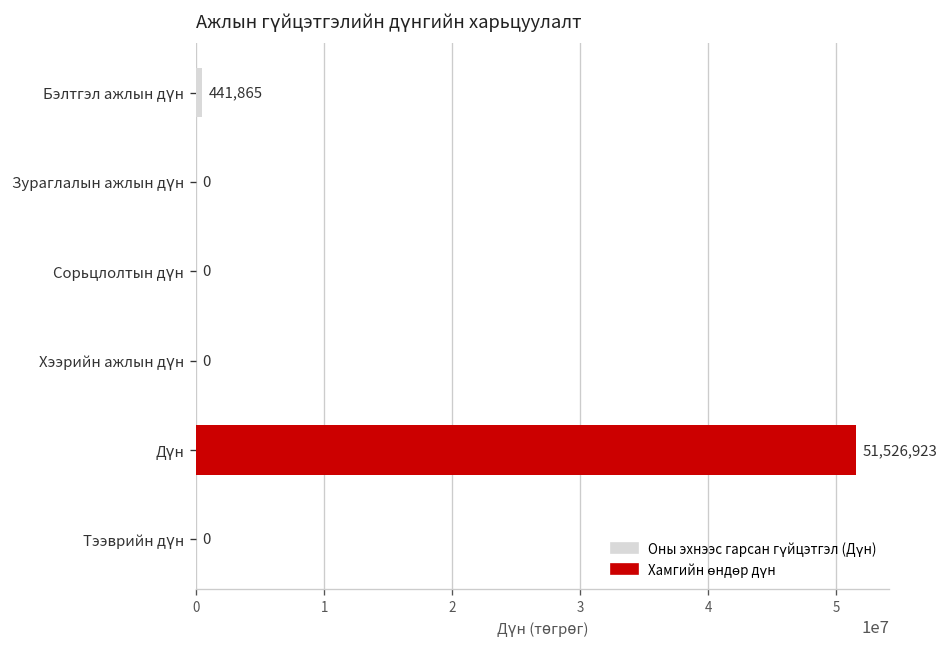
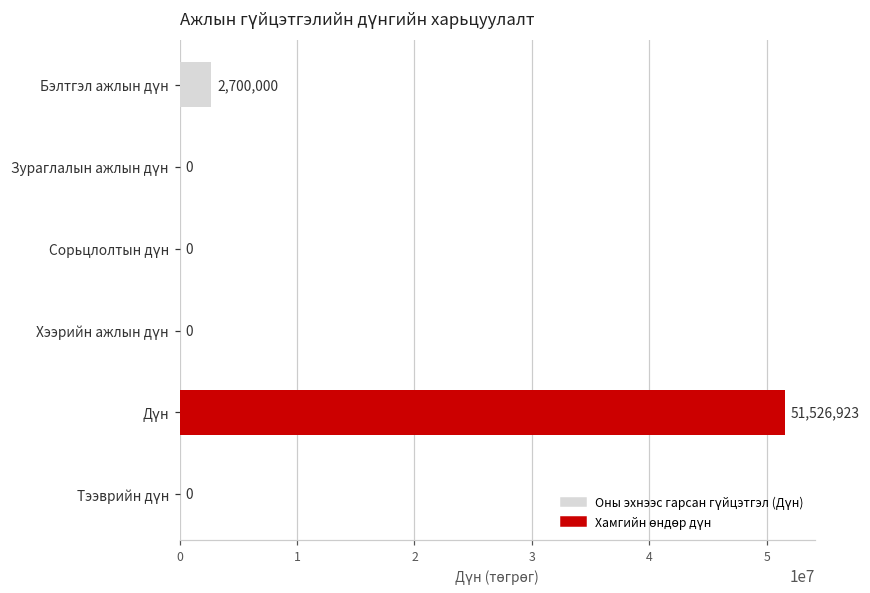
  {
-   "Бэлтгэл ажлын дүн": "441,865",
+   "Бэлтгэл ажлын дүн": "2,700,000",
    "Зураглалын ажлын дүн": "0",
    "Сорьцлолтын дүн": "0",
    "Хээрийн ажлын дүн": "0",
    "Дүн": "51,526,923",
    "Тээврийн дүн": "0"
  }
